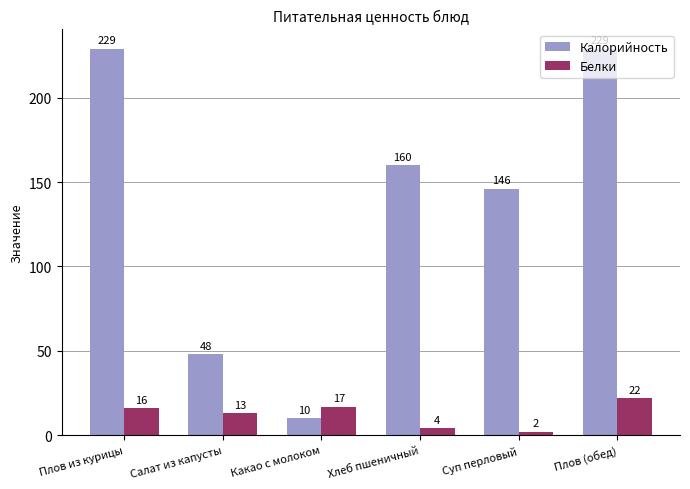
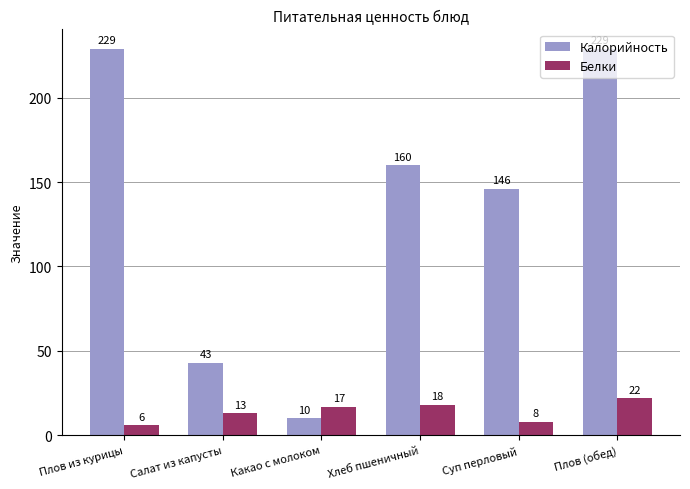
  {
    "Калорийность": {
      "Плов из курицы": 229,
-     "Салат из капусты": 48,
+     "Салат из капусты": 43,
      "Какао с молоком": 10,
      "Хлеб пшеничный": 160,
      "Суп перловый": 146
    },
    "Белки": {
-     "Плов из курицы": 16,
+     "Плов из курицы": 6,
      "Салат из капусты": 13,
      "Какао с молоком": 17,
-     "Хлеб пшеничный": 4,
-     "Суп перловый": 2,
+     "Хлеб пшеничный": 18,
+     "Суп перловый": 8,
      "Плов (обед)": 22
    }
  }
